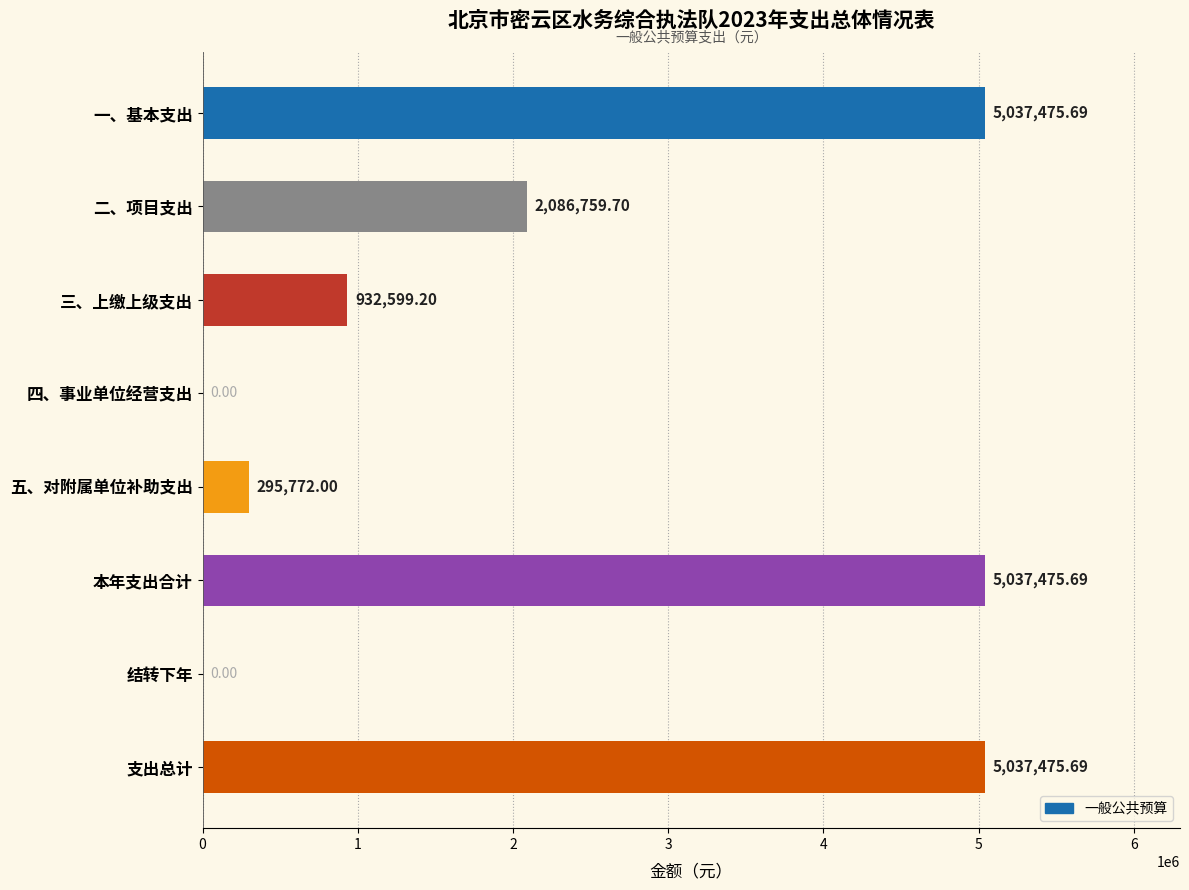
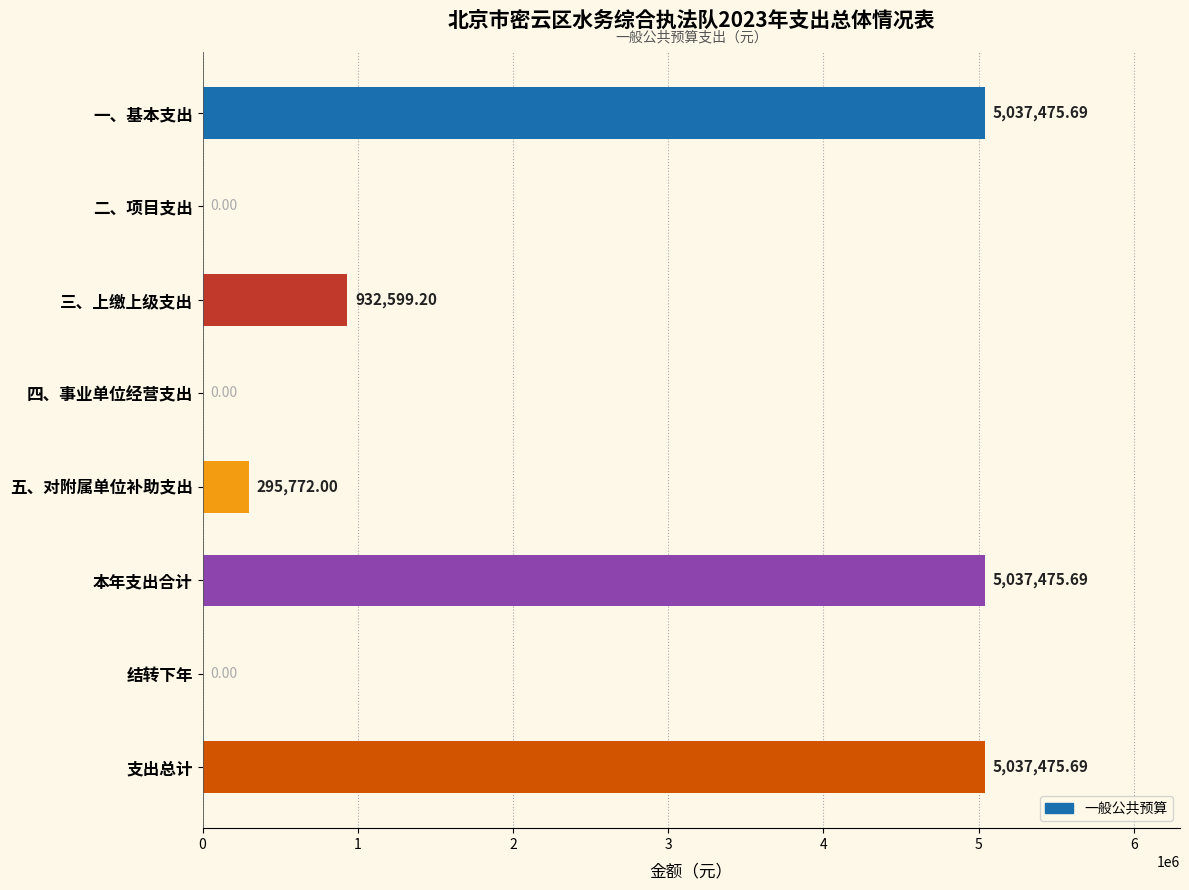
  {
    "一、基本支出": "5,037,475.69",
-   "二、项目支出": "2,086,759.70",
+   "二、项目支出": "0.00",
    "三、上缴上级支出": "932,599.20",
    "四、事业单位经营支出": "0.00",
    "五、对附属单位补助支出": "295,772.00",
    "本年支出合计": "5,037,475.69",
    "结转下年": "0.00",
    "支出总计": "5,037,475.69"
  }
